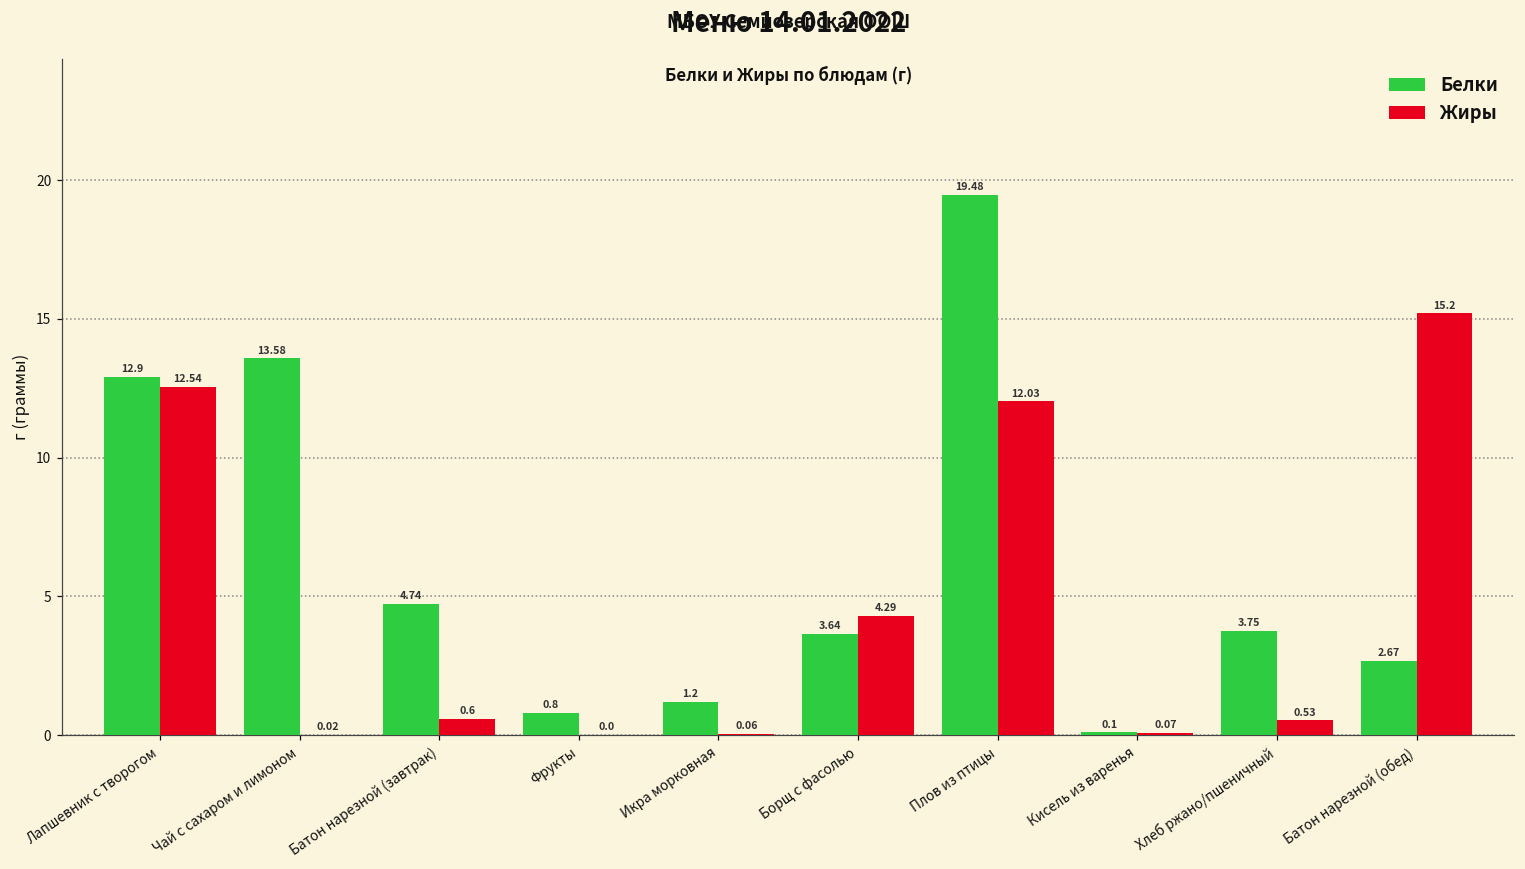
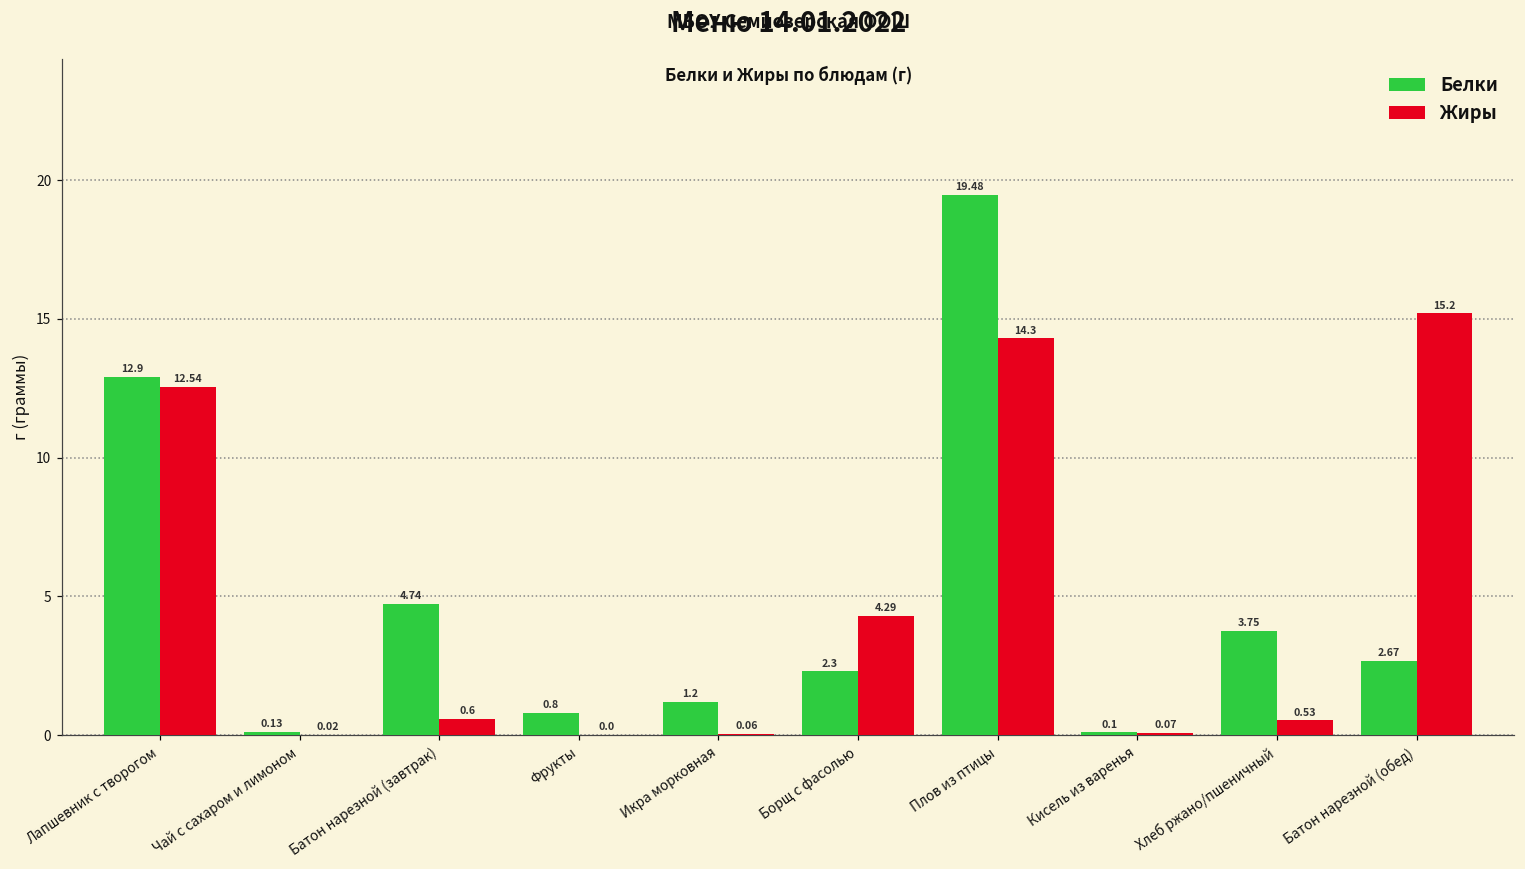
  {
    "Белки": {
      "Лапшевник с творогом": 12.9,
-     "Чай с сахаром и лимоном": 13.58,
+     "Чай с сахаром и лимоном": 0.13,
      "Батон нарезной (завтрак)": 4.74,
      "Фрукты": 0.8,
      "Икра морковная": 1.2,
-     "Борщ с фасолью": 3.64,
+     "Борщ с фасолью": 2.3,
      "Плов из птицы": 19.48,
      "Кисель из варенья": 0.1,
      "Хлеб ржано/пшеничный": 3.75,
      "Батон нарезной (обед)": 2.67
    },
    "Жиры": {
      "Лапшевник с творогом": 12.54,
      "Чай с сахаром и лимоном": 0.02,
      "Батон нарезной (завтрак)": 0.6,
      "Фрукты": 0.0,
      "Икра морковная": 0.06,
      "Борщ с фасолью": 4.29,
-     "Плов из птицы": 12.03,
+     "Плов из птицы": 14.3,
      "Кисель из варенья": 0.07,
      "Хлеб ржано/пшеничный": 0.53,
      "Батон нарезной (обед)": 15.2
    }
  }
